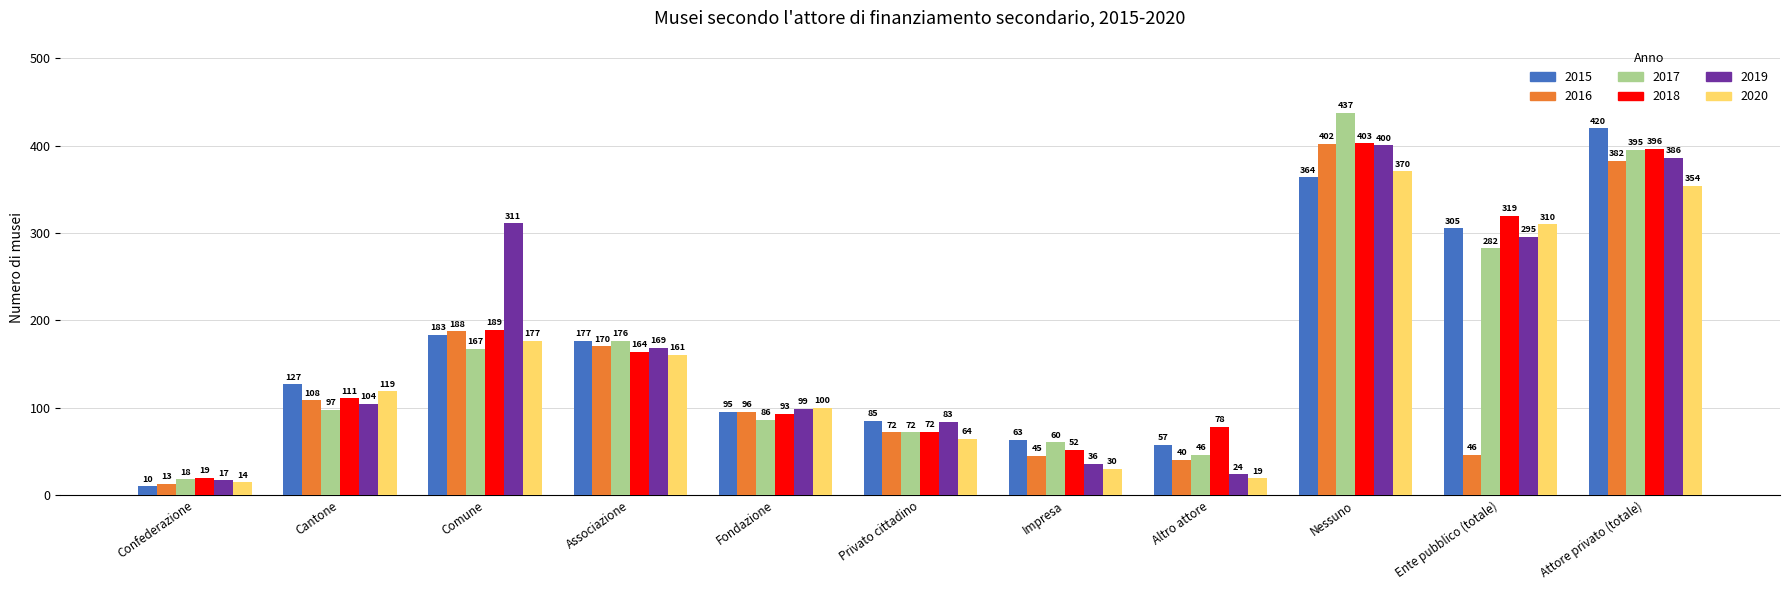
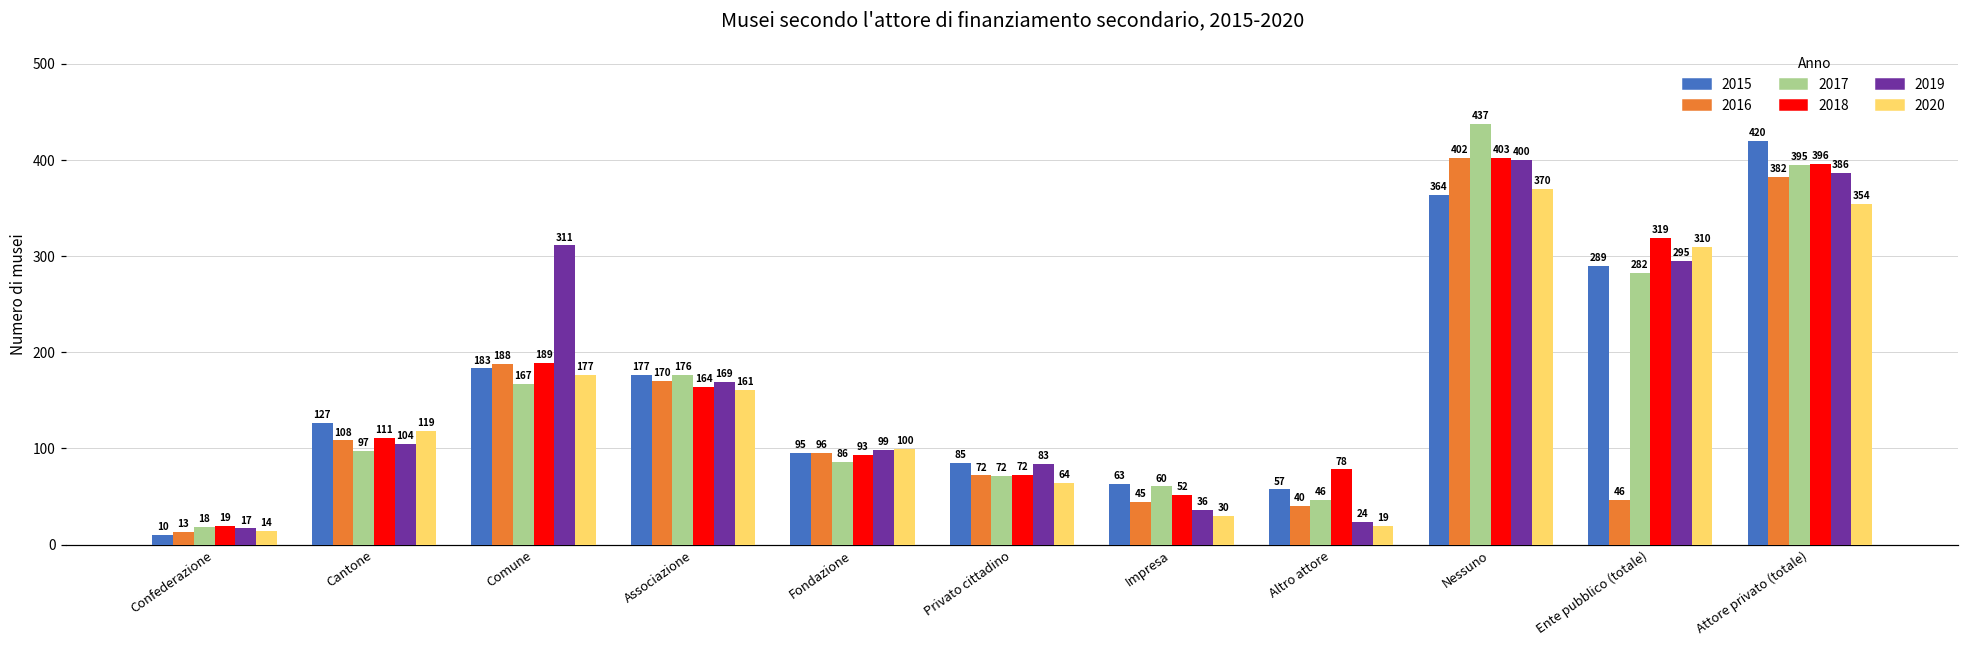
  {
    "2015": {
      "Confederazione": 10,
      "Cantone": 127,
      "Comune": 183,
      "Associazione": 177,
      "Fondazione": 95,
      "Privato cittadino": 85,
      "Impresa": 63,
      "Altro attore": 57,
      "Nessuno": 364,
-     "Ente pubblico (totale)": 305,
+     "Ente pubblico (totale)": 289,
      "Attore privato (totale)": 420
    },
    "2016": {
      "Confederazione": 13,
      "Cantone": 108,
      "Comune": 188,
      "Associazione": 170,
      "Fondazione": 96,
      "Privato cittadino": 72,
      "Impresa": 45,
      "Altro attore": 40,
      "Nessuno": 402,
      "Ente pubblico (totale)": 46,
      "Attore privato (totale)": 382
    },
    "2017": {
      "Confederazione": 18,
      "Cantone": 97,
      "Comune": 167,
      "Associazione": 176,
      "Fondazione": 86,
      "Privato cittadino": 72,
      "Impresa": 60,
      "Altro attore": 46,
      "Nessuno": 437,
      "Ente pubblico (totale)": 282,
      "Attore privato (totale)": 395
    },
    "2018": {
      "Confederazione": 19,
      "Cantone": 111,
      "Comune": 189,
      "Associazione": 164,
      "Fondazione": 93,
      "Privato cittadino": 72,
      "Impresa": 52,
      "Altro attore": 78,
      "Nessuno": 403,
      "Ente pubblico (totale)": 319,
      "Attore privato (totale)": 396
    },
    "2019": {
      "Confederazione": 17,
      "Cantone": 104,
      "Comune": 311,
      "Associazione": 169,
      "Fondazione": 99,
      "Privato cittadino": 83,
      "Impresa": 36,
      "Altro attore": 24,
      "Nessuno": 400,
      "Ente pubblico (totale)": 295,
      "Attore privato (totale)": 386
    },
    "2020": {
      "Confederazione": 14,
      "Cantone": 119,
      "Comune": 177,
      "Associazione": 161,
      "Fondazione": 100,
      "Privato cittadino": 64,
      "Impresa": 30,
      "Altro attore": 19,
      "Nessuno": 370,
      "Ente pubblico (totale)": 310,
      "Attore privato (totale)": 354
    }
  }
